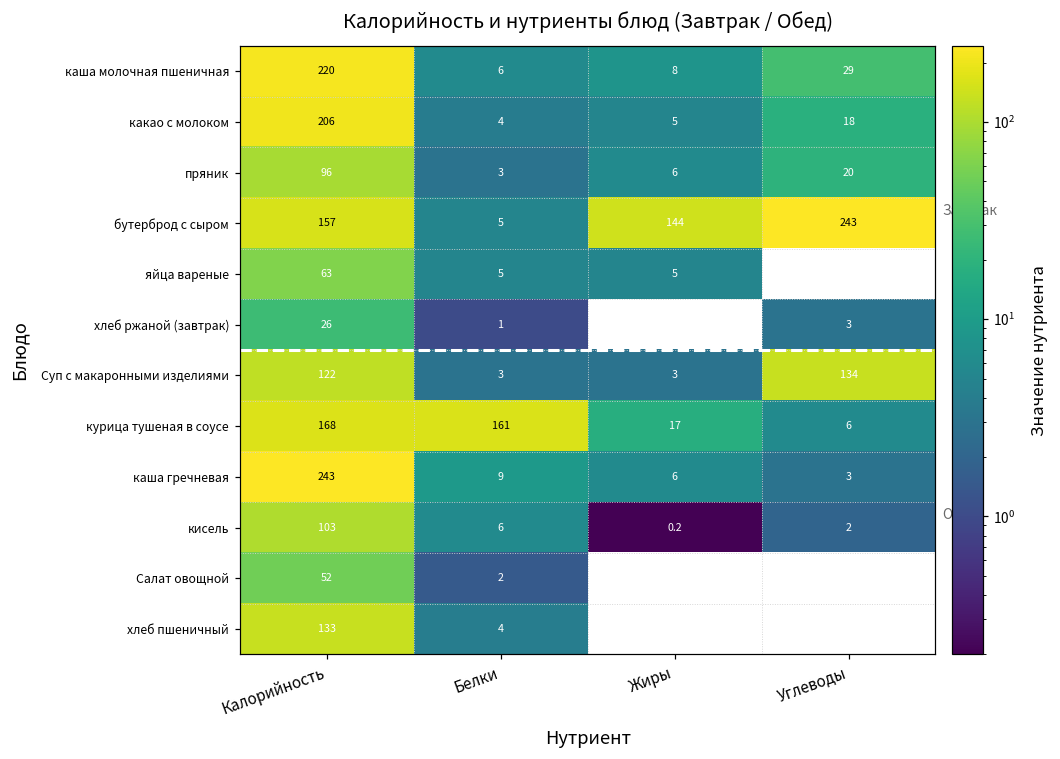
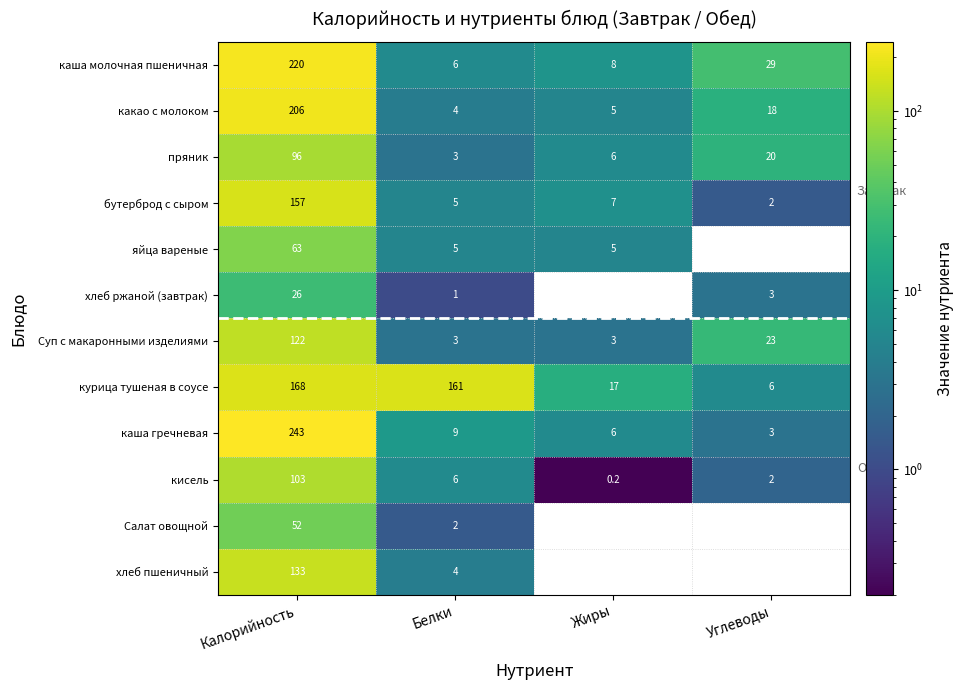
  {
    "каша молочная пшеничная": {
      "Калорийность": 220,
      "Белки": 6,
      "Жиры": 8,
      "Углеводы": 29
    },
    "какао с молоком": {
      "Калорийность": 206,
      "Белки": 4,
      "Жиры": 5,
      "Углеводы": 18
    },
    "пряник": {
      "Калорийность": 96,
      "Белки": 3,
      "Жиры": 6,
      "Углеводы": 20
    },
    "бутерброд с сыром": {
      "Калорийность": 157,
      "Белки": 5,
-     "Жиры": 144,
-     "Углеводы": 243
+     "Жиры": 7,
+     "Углеводы": 2
    },
    "яйца вареные": {
      "Калорийность": 63,
      "Белки": 5,
      "Жиры": 5
    },
    "хлеб ржаной (завтрак)": {
      "Калорийность": 26,
      "Белки": 1,
      "Углеводы": 3
    },
    "Суп с макаронными изделиями": {
      "Калорийность": 122,
      "Белки": 3,
      "Жиры": 3,
-     "Углеводы": 134
+     "Углеводы": 23
    },
    "курица тушеная в соусе": {
      "Калорийность": 168,
      "Белки": 161,
      "Жиры": 17,
      "Углеводы": 6
    },
    "каша гречневая": {
      "Калорийность": 243,
      "Белки": 9,
      "Жиры": 6,
      "Углеводы": 3
    },
    "кисель": {
      "Калорийность": 103,
      "Белки": 6,
      "Жиры": 0.2,
      "Углеводы": 2
    },
    "Салат овощной": {
      "Калорийность": 52,
      "Белки": 2
    },
    "хлеб пшеничный": {
      "Калорийность": 133,
      "Белки": 4
    }
  }
